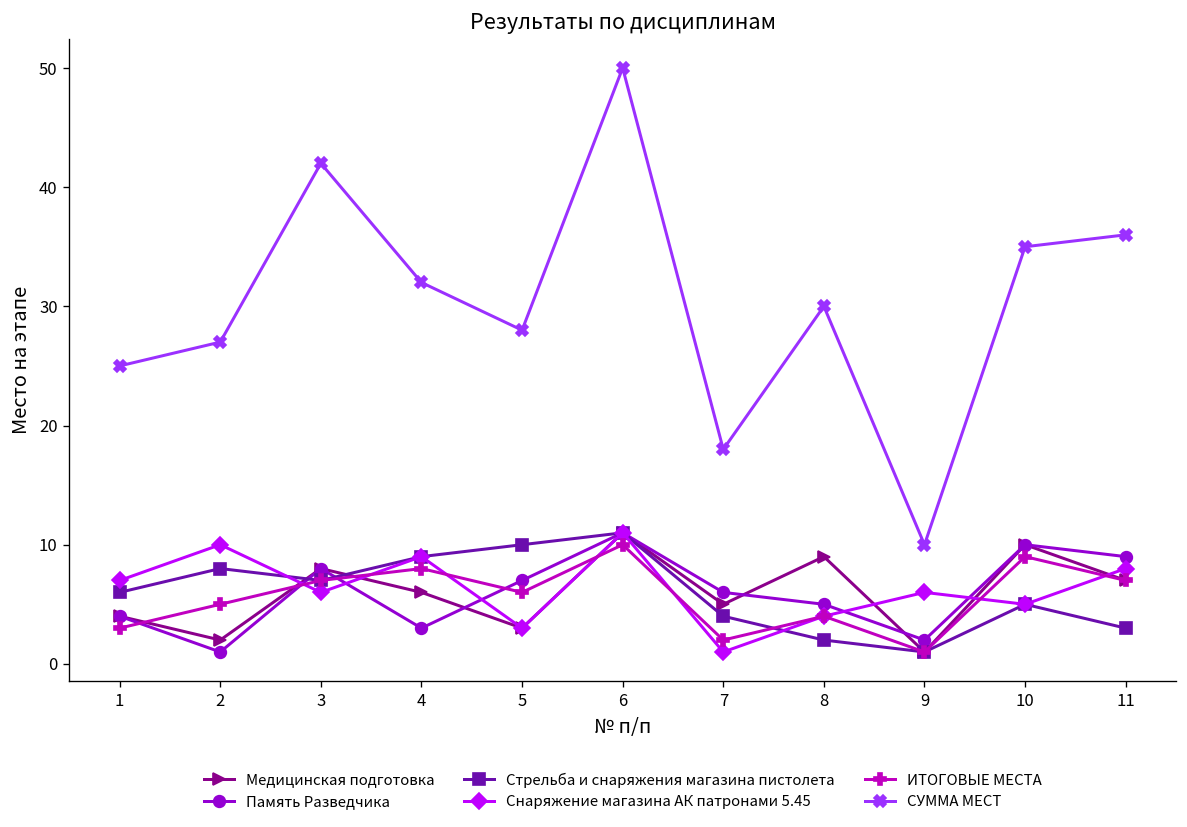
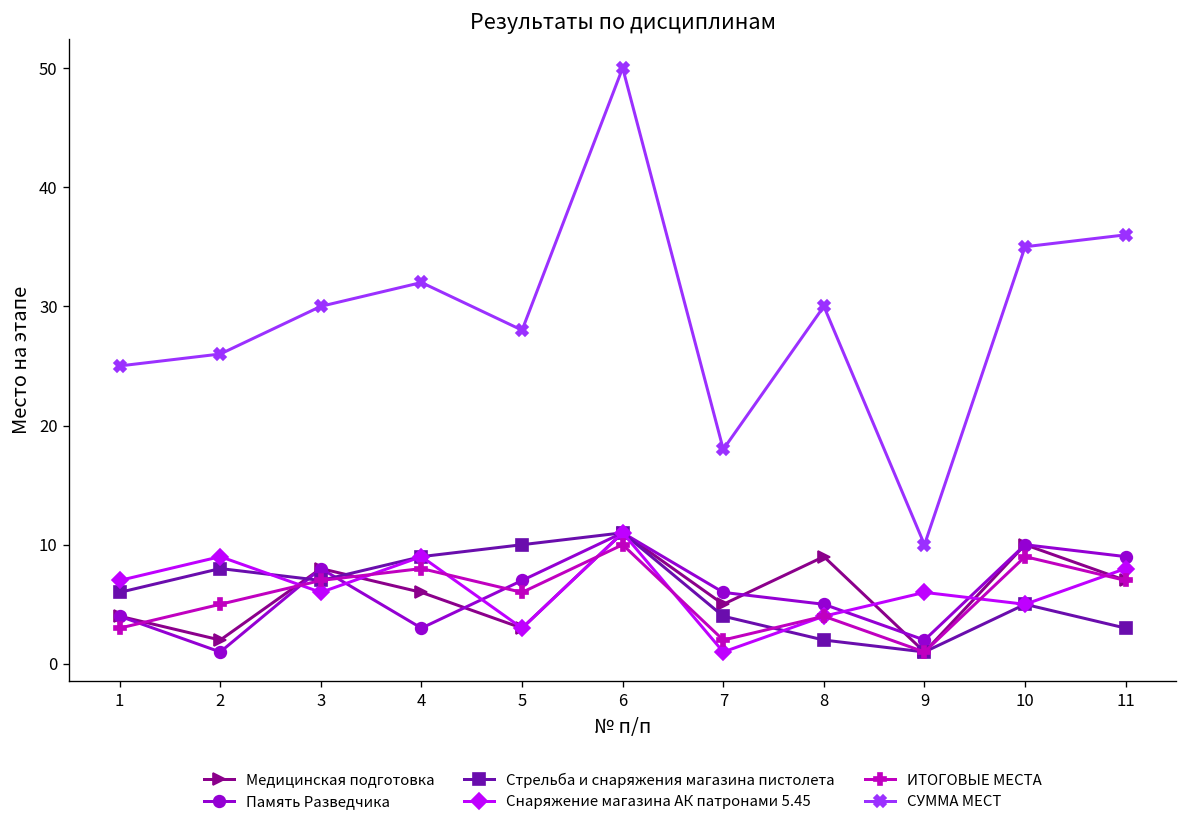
  {
    "Снаряжение магазина АК патронами 5.45": {
      "1": 7,
-     "2": 10,
+     "2": 9,
      "3": 6,
      "7": 1,
      "9": 6,
      "11": 8
    },
    "СУММА МЕСТ": {
      "1": 25,
-     "2": 27,
-     "3": 42,
+     "2": 26,
+     "3": 30,
      "4": 32,
      "5": 28,
      "6": 50,
      "7": 18,
      "8": 30,
      "9": 10,
      "10": 35,
      "11": 36
    }
  }
